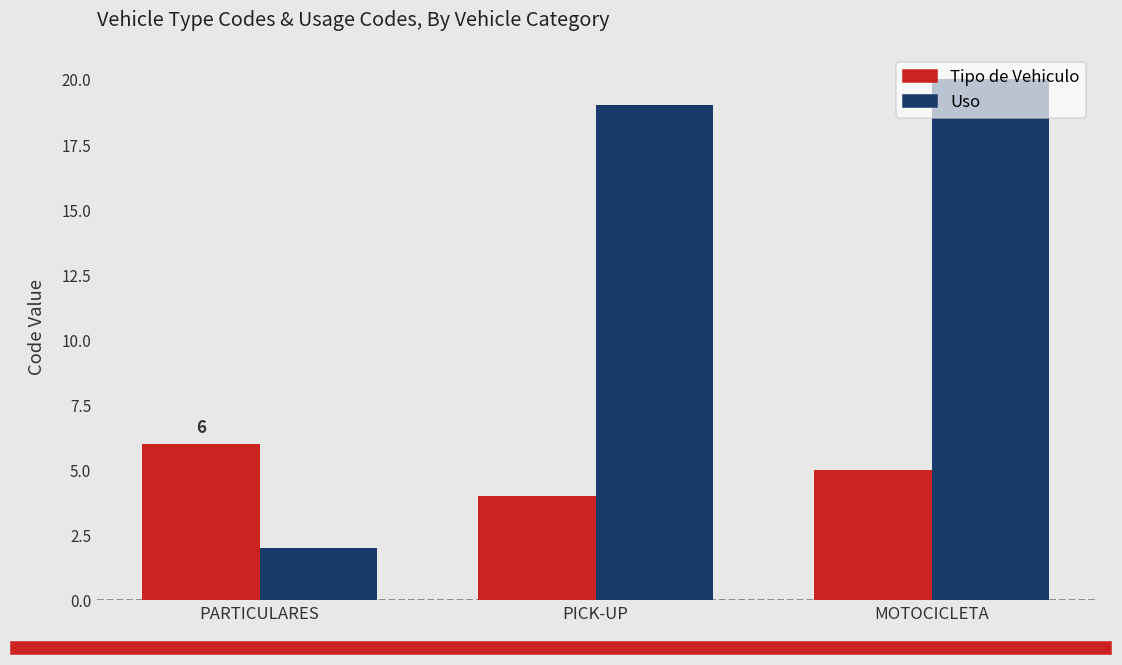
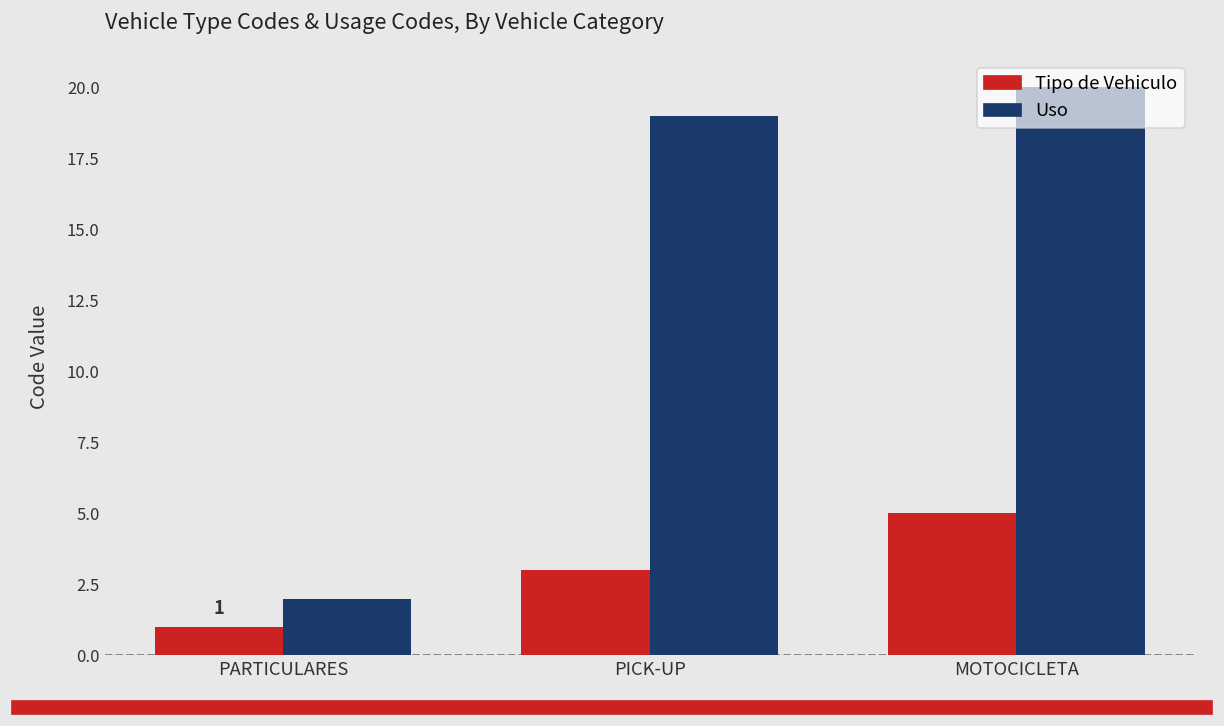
  {
    "Tipo de Vehiculo": {
-     "PARTICULARES": 6,
-     "PICK-UP": 4
+     "PARTICULARES": 1,
+     "PICK-UP": 3
    },
    "Uso": {
      "PARTICULARES": 2,
      "PICK-UP": 19
    }
  }
